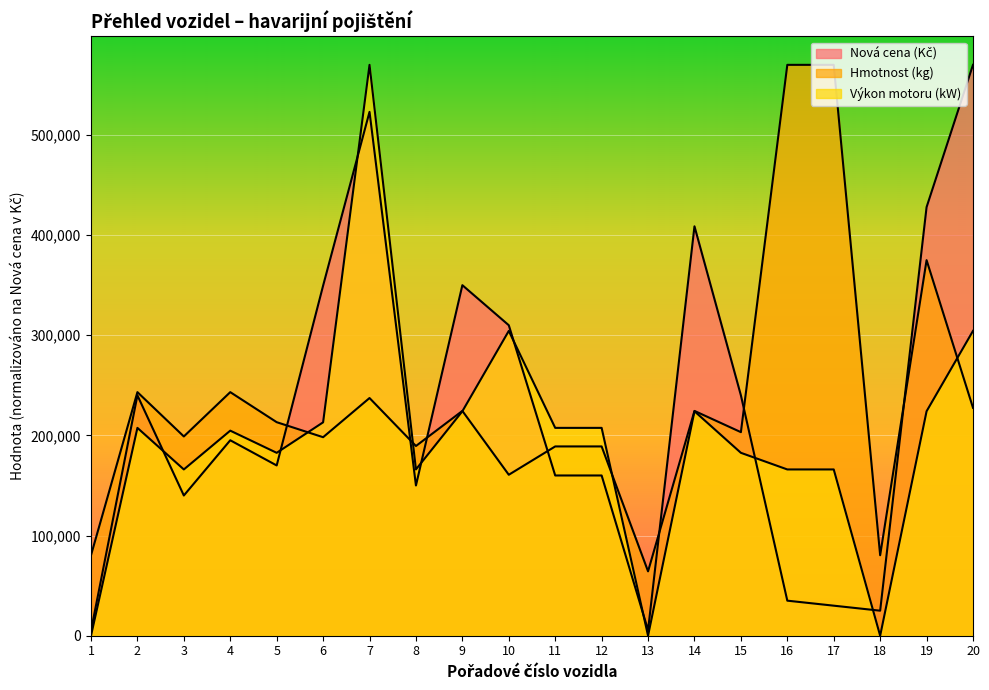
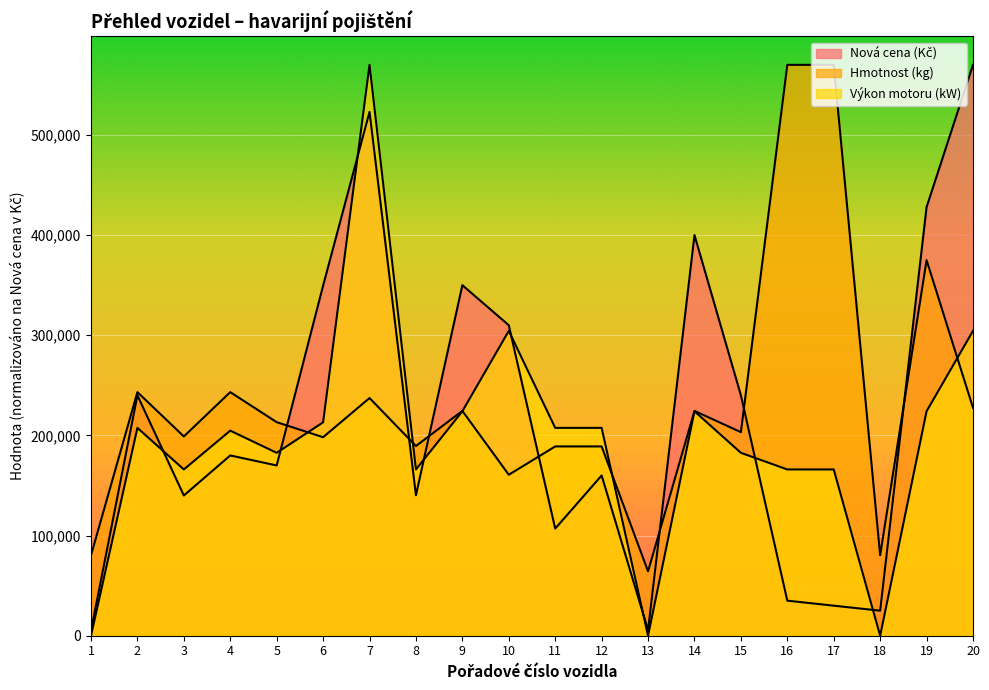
  {
    "Nová cena (Kč)": {
      "1": "5,000",
      "2": "240,000",
      "3": "140,000",
-     "4": "195,000",
+     "4": "180,000",
      "5": "170,000",
      "6": "350,000",
      "7": "523,000",
-     "8": "150,000",
+     "8": "140,000",
      "9": "350,000",
      "10": "310,000",
-     "11": "160,000",
+     "11": "107,000",
      "12": "160,000",
      "13": "6,000",
-     "14": "409,000",
+     "14": "400,000",
      "15": "240,000",
      "16": "35,000",
      "17": "30,000",
      "18": "25,000",
      "19": "428,000",
      "20": "570,000"
    }
  }
